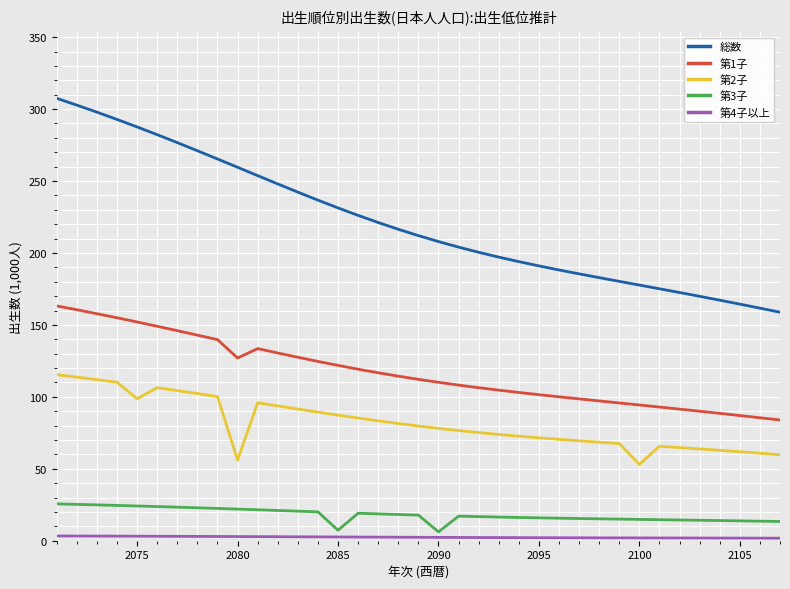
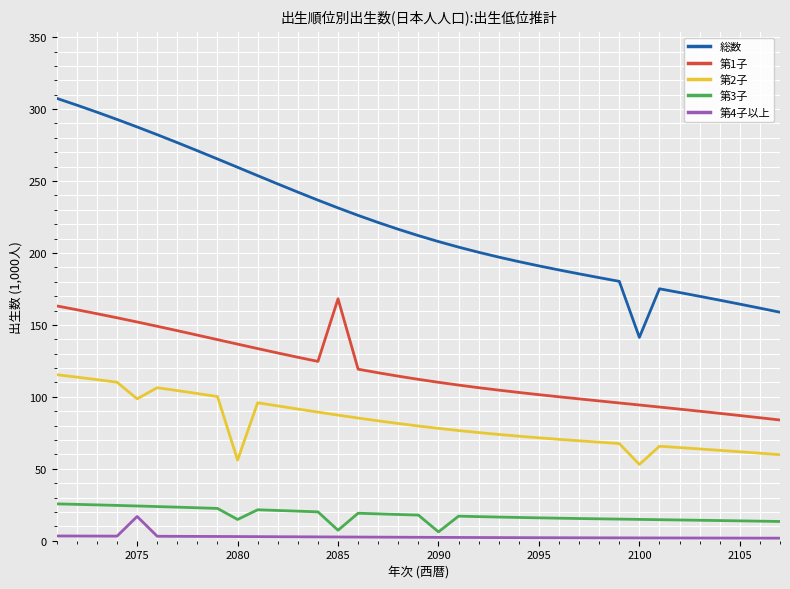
  {
    "総数": {
      "2075": 288,
      "2080": 260,
      "2085": 231,
      "2090": 208,
      "2095": 191,
-     "2100": 178,
+     "2100": 141,
      "2105": 164
    },
    "第1子": {
      "2075": 152,
-     "2080": 127,
-     "2085": 122,
+     "2080": 137,
+     "2085": 168,
      "2090": 110,
      "2095": 102,
      "2100": 94,
      "2105": 87
    },
    "第2子": {
      "2075": 99,
      "2080": 56,
      "2085": 87,
      "2090": 78,
      "2095": 72,
      "2100": 53,
      "2105": 62
    },
    "第3子": {
      "2075": 24,
-     "2080": 22,
+     "2080": 15,
      "2085": 7,
      "2090": 6,
      "2095": 16,
      "2100": 15,
      "2105": 14
    },
    "第4子以上": {
-     "2075": 3,
+     "2075": 17,
      "2080": 3,
      "2085": 3,
      "2090": 2,
      "2095": 2,
      "2100": 2,
      "2105": 2
    }
  }
